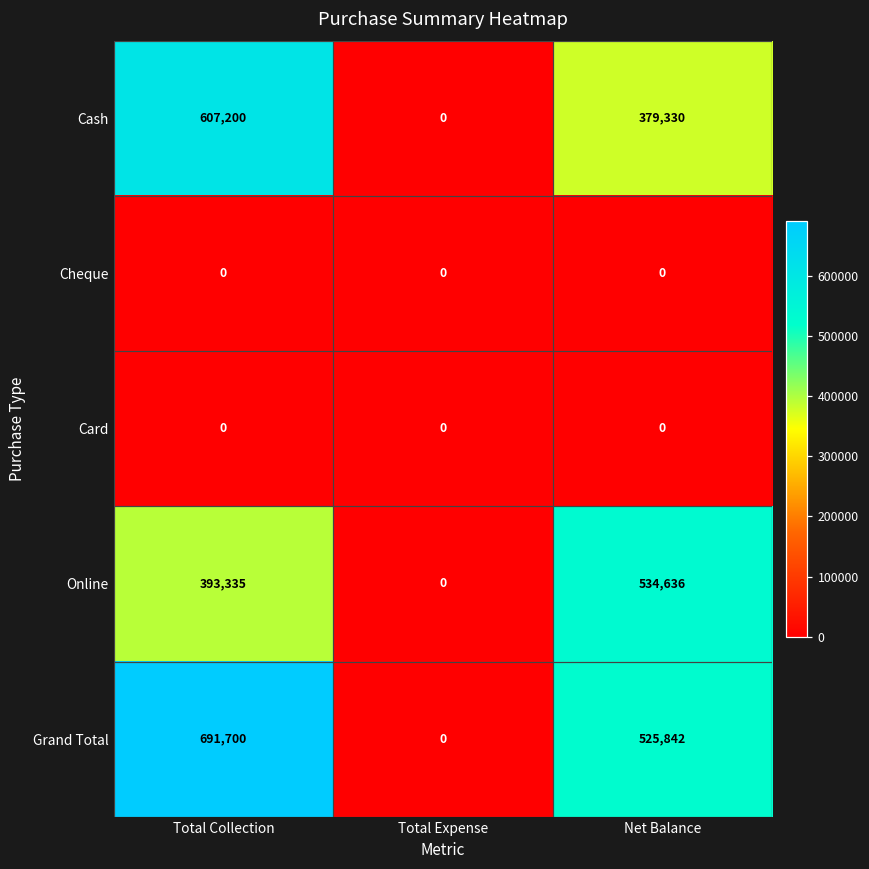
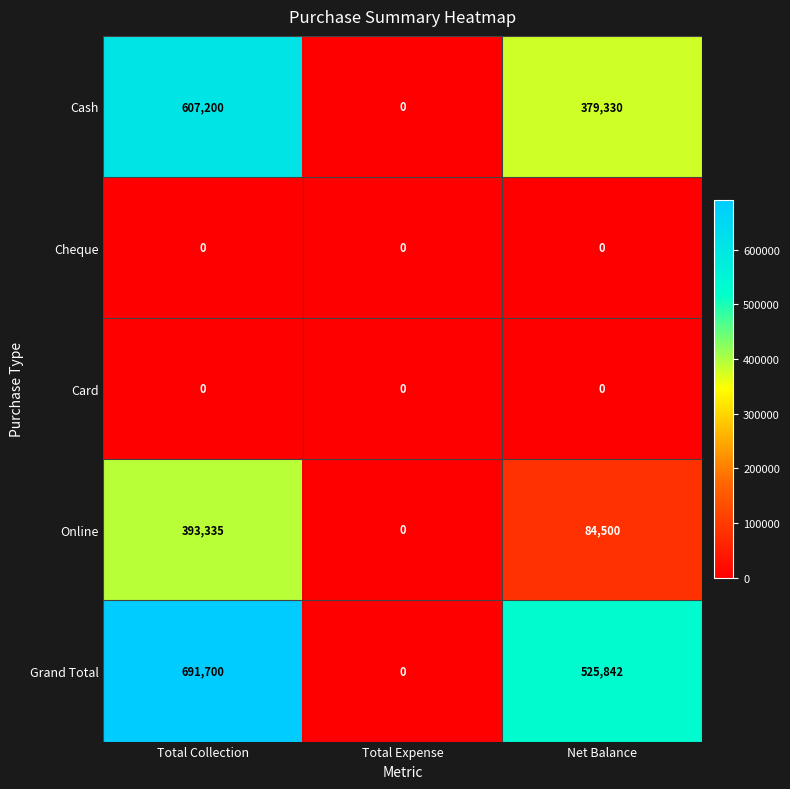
  {
    "Cash": {
      "Total Collection": "607,200",
      "Total Expense": "0",
      "Net Balance": "379,330"
    },
    "Cheque": {
      "Total Collection": "0",
      "Total Expense": "0",
      "Net Balance": "0"
    },
    "Card": {
      "Total Collection": "0",
      "Total Expense": "0",
      "Net Balance": "0"
    },
    "Online": {
      "Total Collection": "393,335",
      "Total Expense": "0",
-     "Net Balance": "534,636"
+     "Net Balance": "84,500"
    },
    "Grand Total": {
      "Total Collection": "691,700",
      "Total Expense": "0",
      "Net Balance": "525,842"
    }
  }
